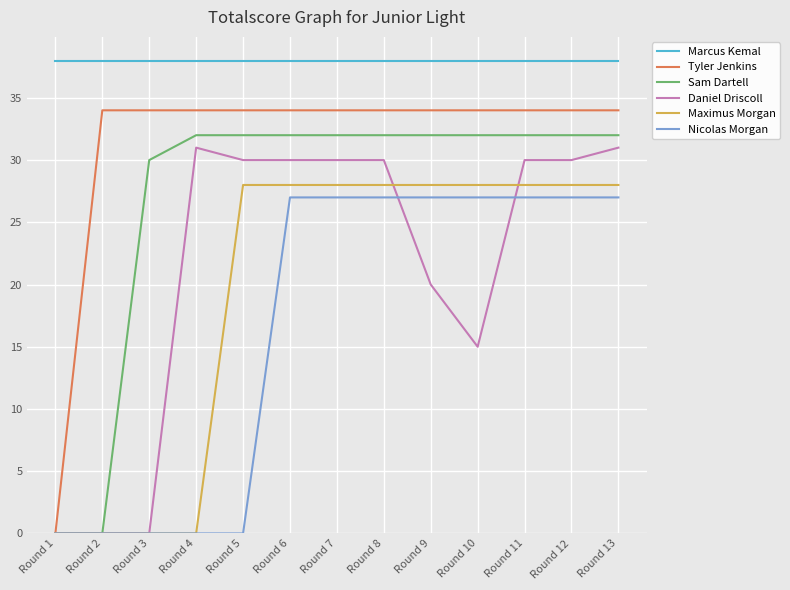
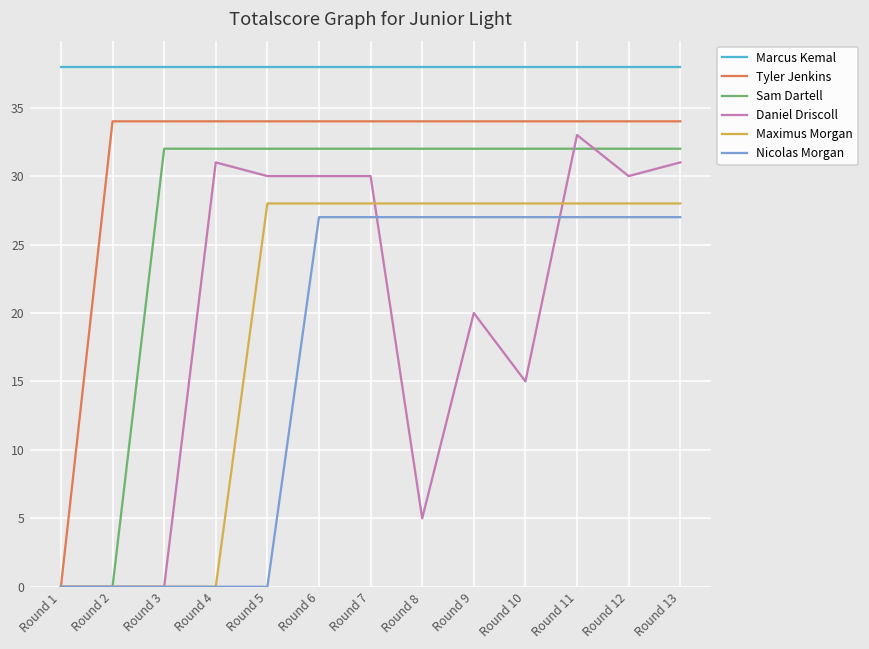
  {
    "Sam Dartell": {
-     "Round 3": 30,
+     "Round 3": 32,
      "Round 4": 32,
      "Round 5": 32,
      "Round 6": 32,
      "Round 7": 32,
      "Round 8": 32,
      "Round 9": 32,
      "Round 10": 32,
      "Round 11": 32,
      "Round 12": 32,
      "Round 13": 32
    },
    "Daniel Driscoll": {
      "Round 4": 31,
      "Round 5": 30,
      "Round 6": 30,
      "Round 7": 30,
-     "Round 8": 30,
+     "Round 8": 5,
      "Round 9": 20,
      "Round 10": 15,
-     "Round 11": 30,
+     "Round 11": 33,
      "Round 12": 30,
      "Round 13": 31
    }
  }
